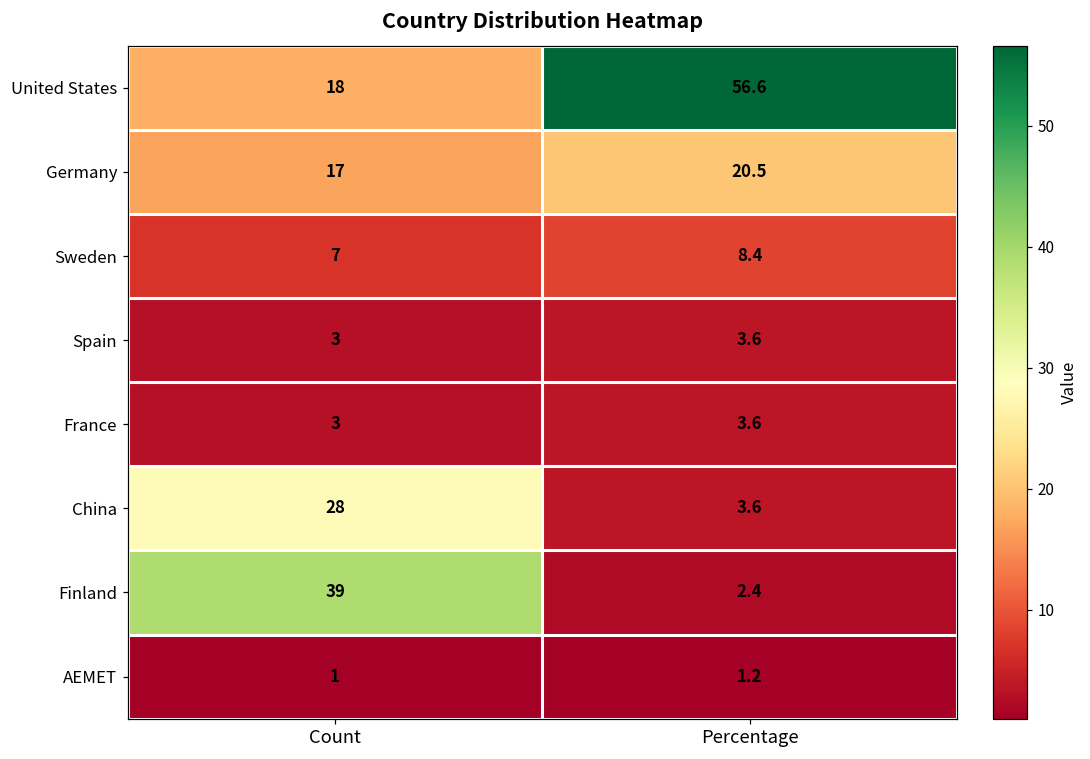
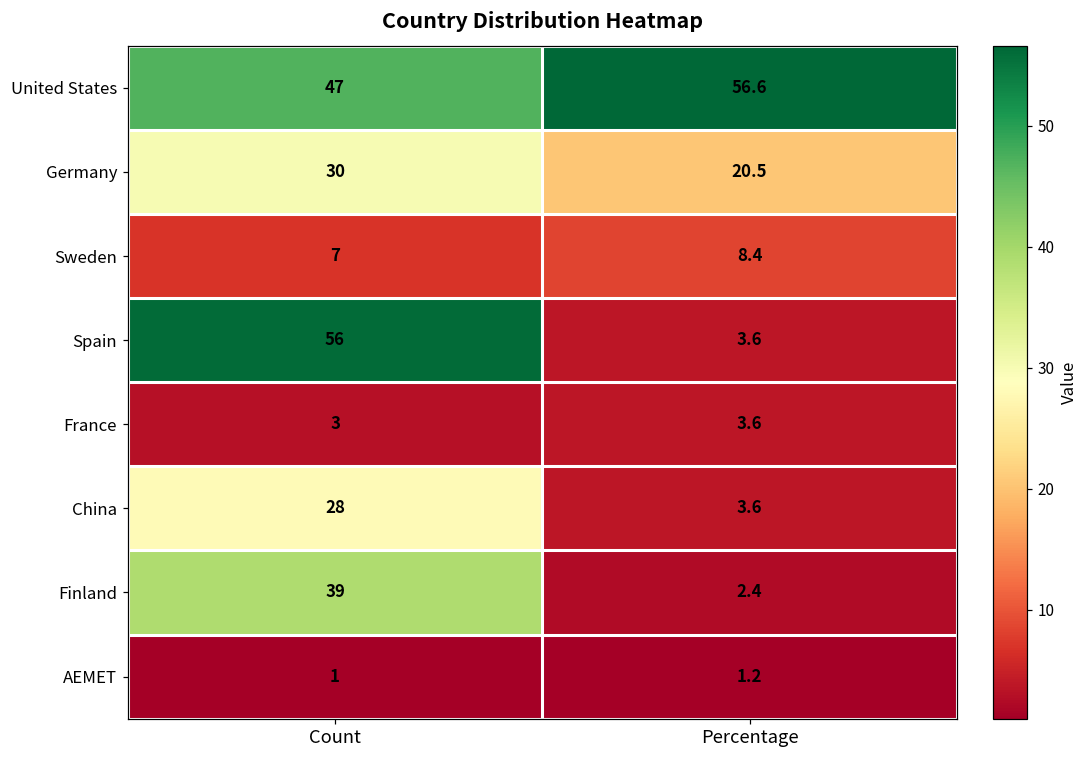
  {
    "United States": {
-     "Count": 18,
+     "Count": 47,
      "Percentage": 56.6
    },
    "Germany": {
-     "Count": 17,
+     "Count": 30,
      "Percentage": 20.5
    },
    "Sweden": {
      "Count": 7,
      "Percentage": 8.4
    },
    "Spain": {
-     "Count": 3,
+     "Count": 56,
      "Percentage": 3.6
    },
    "France": {
      "Count": 3,
      "Percentage": 3.6
    },
    "China": {
      "Count": 28,
      "Percentage": 3.6
    },
    "Finland": {
      "Count": 39,
      "Percentage": 2.4
    },
    "AEMET": {
      "Count": 1,
      "Percentage": 1.2
    }
  }
